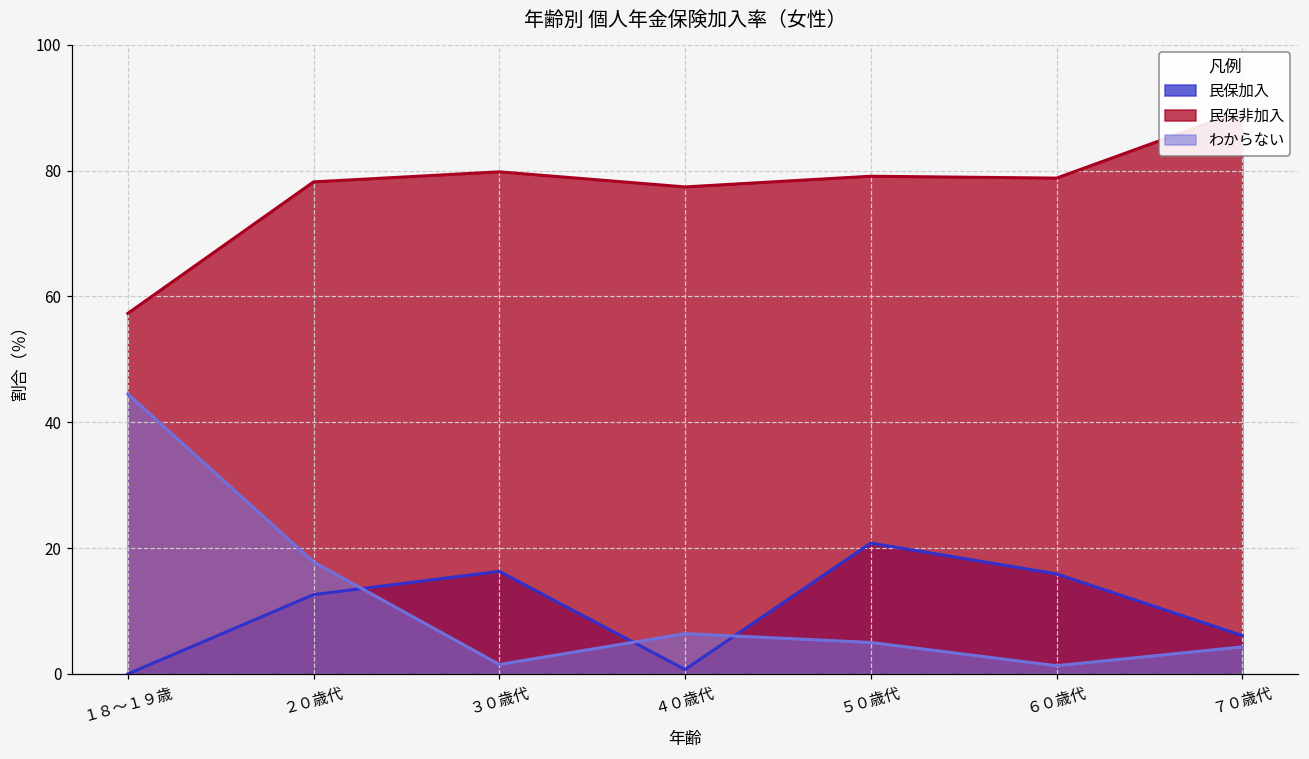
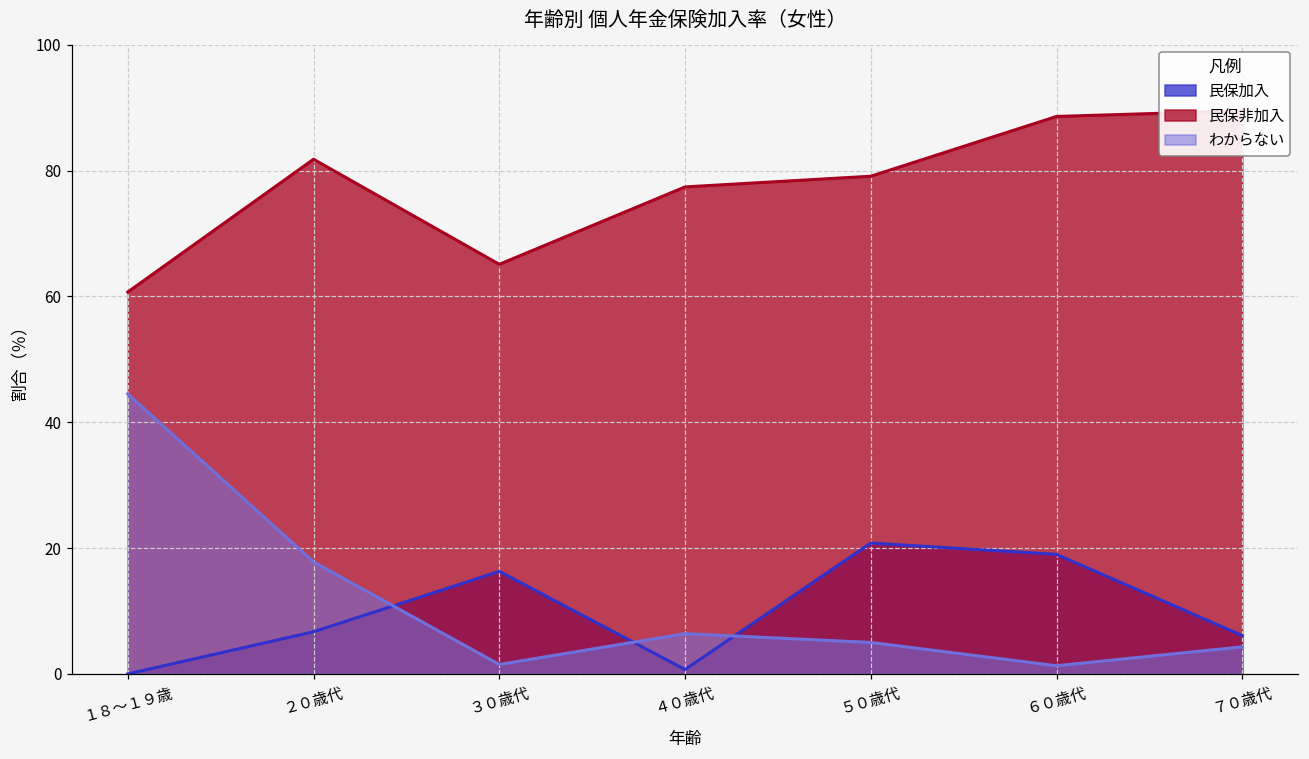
  {
    "民保加入": {
      "１８～１９歳": 0,
-     "２０歳代": 13,
+     "２０歳代": 7,
      "３０歳代": 16,
      "４０歳代": 1,
      "５０歳代": 21,
-     "６０歳代": 16,
+     "６０歳代": 19,
      "７０歳代": 6
    },
    "民保非加入": {
-     "１８～１９歳": 57,
-     "２０歳代": 78,
-     "３０歳代": 80,
+     "１８～１９歳": 61,
+     "２０歳代": 82,
+     "３０歳代": 65,
      "４０歳代": 77,
      "５０歳代": 79,
-     "６０歳代": 79
+     "６０歳代": 89
    },
    "わからない": {
      "１８～１９歳": 45,
      "２０歳代": 18,
      "３０歳代": 2,
      "４０歳代": 6,
      "５０歳代": 5,
      "６０歳代": 1,
      "７０歳代": 4
    }
  }
